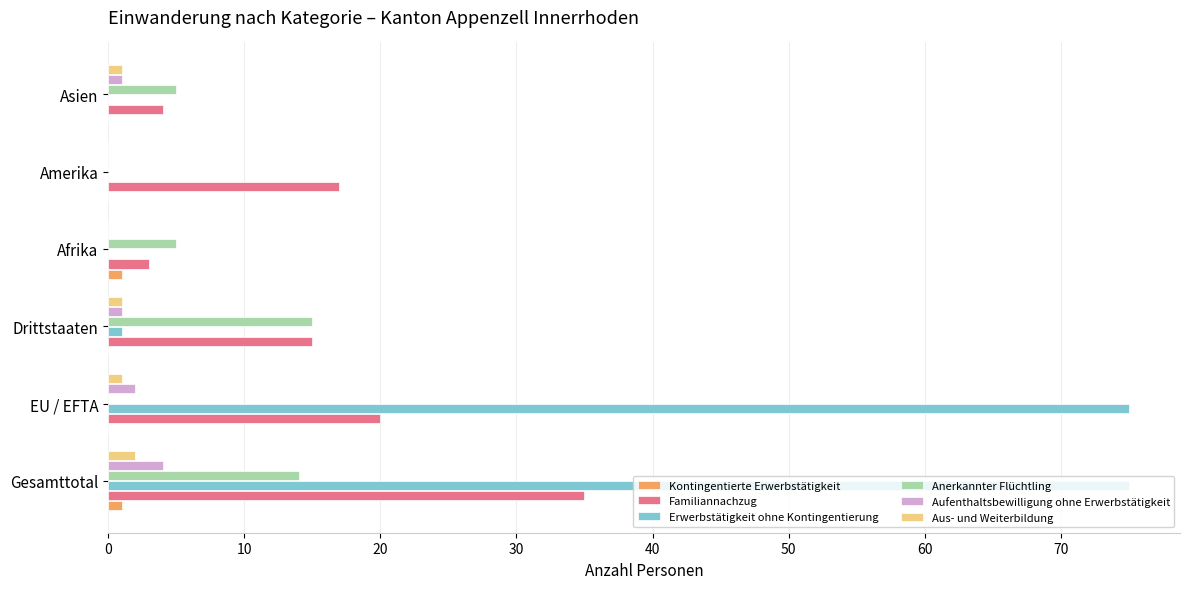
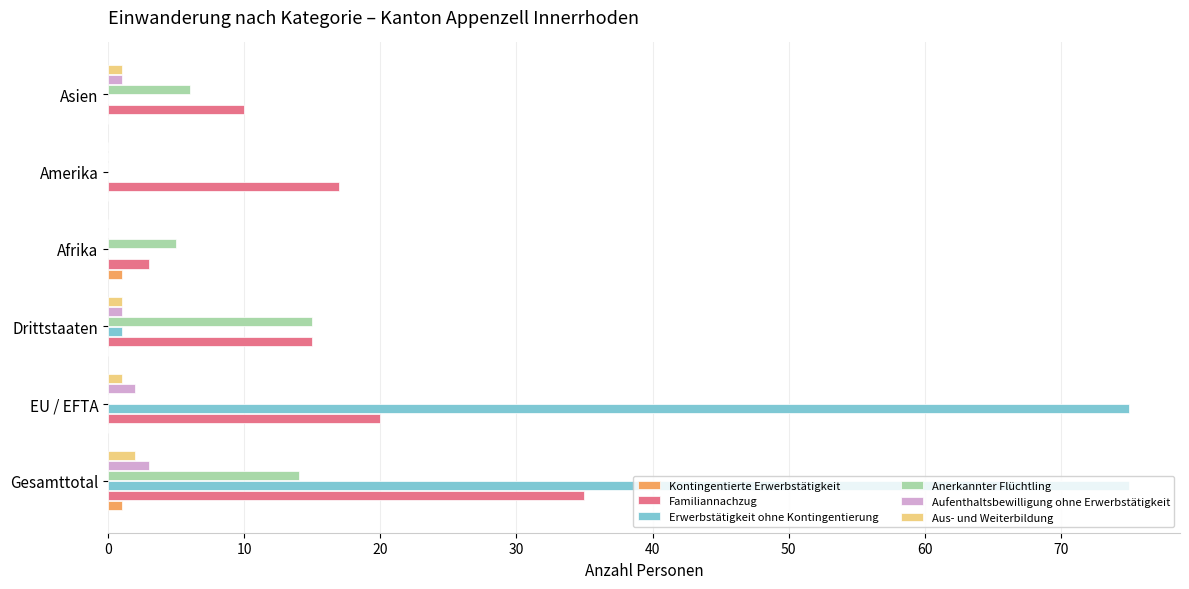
  {
    "Familiannachzug": {
-     "Asien": 4,
+     "Asien": 10,
      "Amerika": 17,
      "Afrika": 3,
      "Drittstaaten": 15,
      "EU / EFTA": 20,
      "Gesamttotal": 35
    },
    "Erwerbstätigkeit ohne Kontingentierung": {
      "Asien": 0,
      "Amerika": 0,
      "Afrika": 0,
      "Drittstaaten": 1,
      "EU / EFTA": 75
    },
    "Anerkannter Flüchtling": {
-     "Asien": 5,
+     "Asien": 6,
      "Amerika": 0,
      "Afrika": 5,
      "Drittstaaten": 15,
      "EU / EFTA": 0,
      "Gesamttotal": 14
    },
    "Aufenthaltsbewilligung ohne Erwerbstätigkeit": {
      "Asien": 1,
      "Amerika": 0,
      "Afrika": 0,
      "Drittstaaten": 1,
      "EU / EFTA": 2,
-     "Gesamttotal": 4
+     "Gesamttotal": 3
    }
  }
